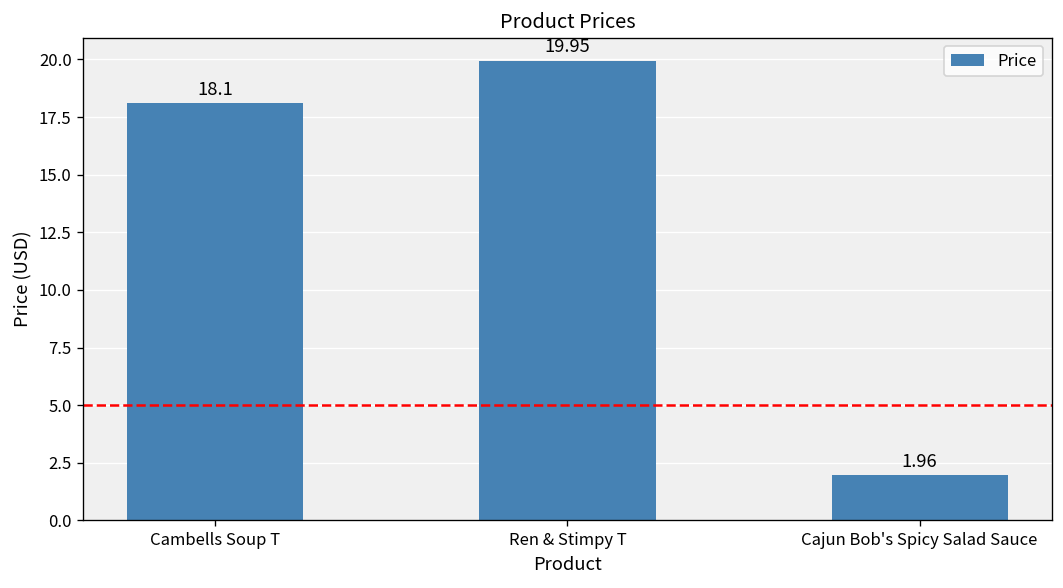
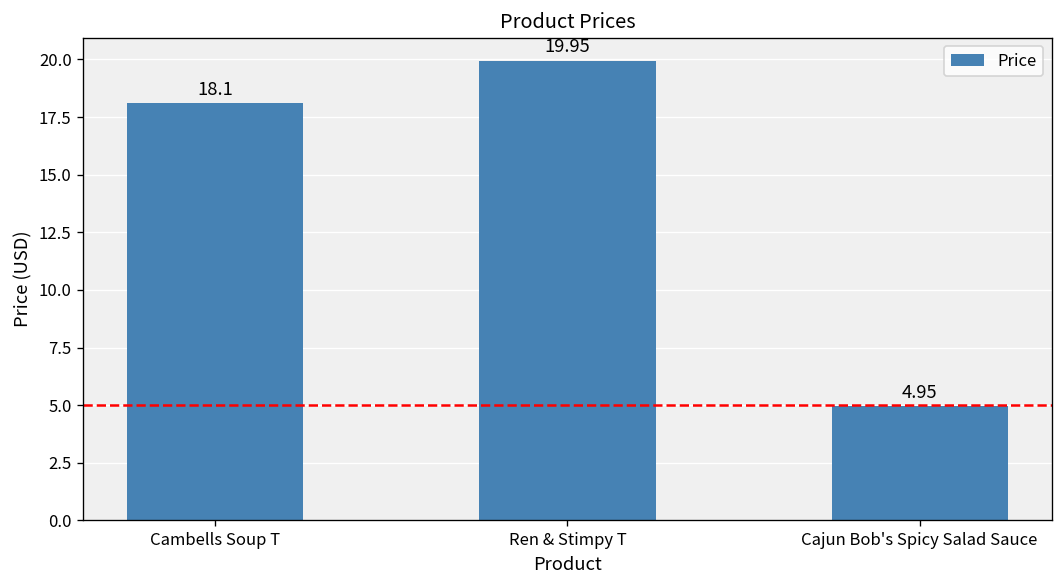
  {
    "Cambells Soup T": 18.1,
    "Ren & Stimpy T": 19.95,
-   "Cajun Bob's Spicy Salad Sauce": 1.96
+   "Cajun Bob's Spicy Salad Sauce": 4.95
  }
